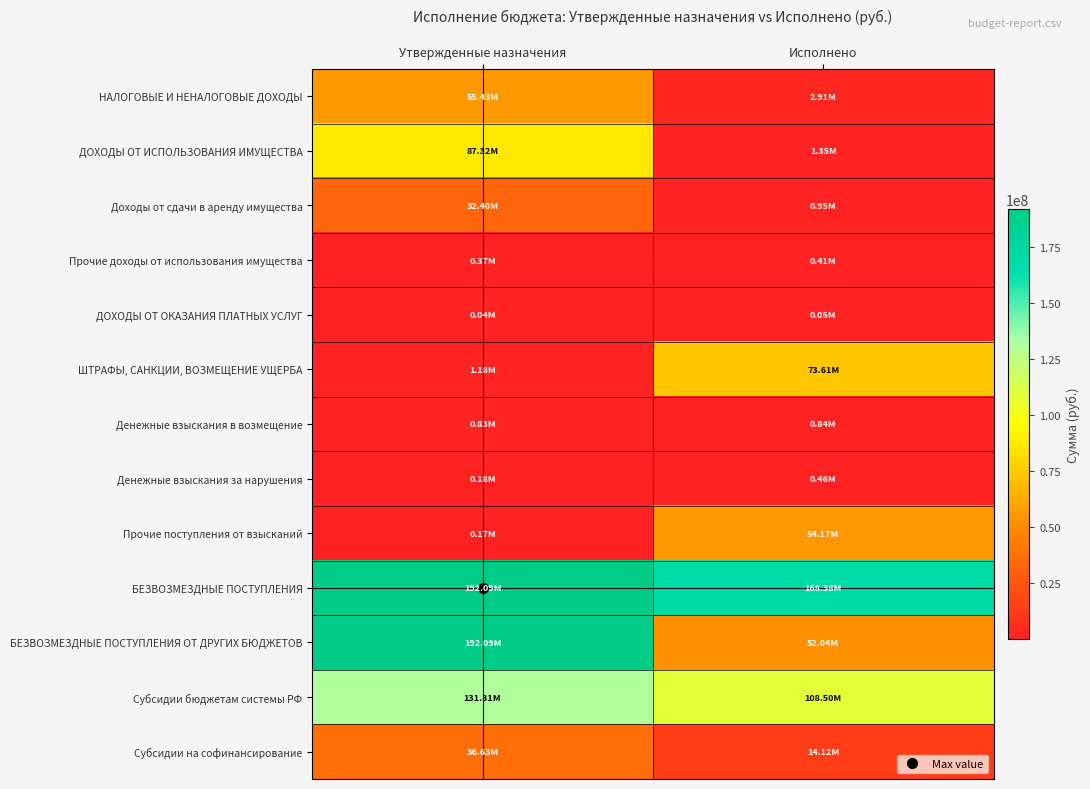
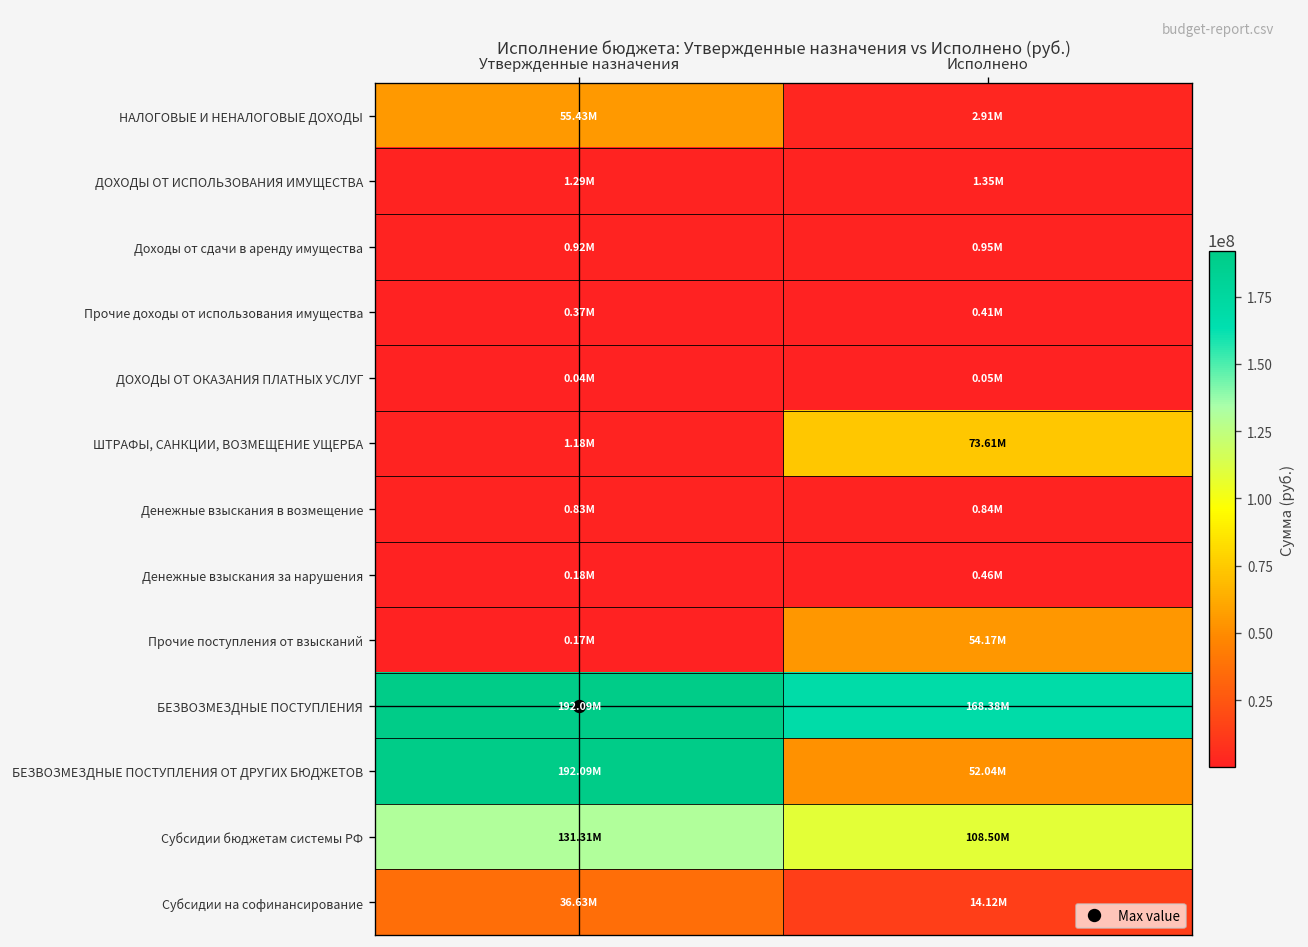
  {
    "НАЛОГОВЫЕ И НЕНАЛОГОВЫЕ ДОХОДЫ": {
      "Утвержденные назначения": "55.43M",
      "Исполнено": "2.91M"
    },
    "ДОХОДЫ ОТ ИСПОЛЬЗОВАНИЯ ИМУЩЕСТВА": {
-     "Утвержденные назначения": "87.32M",
+     "Утвержденные назначения": "1.29M",
      "Исполнено": "1.35M"
    },
    "Доходы от сдачи в аренду имущества": {
-     "Утвержденные назначения": "32.40M",
+     "Утвержденные назначения": "0.92M",
      "Исполнено": "0.95M"
    },
    "Прочие доходы от использования имущества": {
      "Утвержденные назначения": "0.37M",
      "Исполнено": "0.41M"
    },
    "ДОХОДЫ ОТ ОКАЗАНИЯ ПЛАТНЫХ УСЛУГ": {
      "Утвержденные назначения": "0.04M",
      "Исполнено": "0.05M"
    },
    "ШТРАФЫ, САНКЦИИ, ВОЗМЕЩЕНИЕ УЩЕРБА": {
      "Утвержденные назначения": "1.18M",
      "Исполнено": "73.61M"
    },
    "Денежные взыскания в возмещение": {
      "Утвержденные назначения": "0.83M",
      "Исполнено": "0.84M"
    },
    "Денежные взыскания за нарушения": {
      "Утвержденные назначения": "0.18M",
      "Исполнено": "0.46M"
    },
    "Прочие поступления от взысканий": {
      "Утвержденные назначения": "0.17M",
      "Исполнено": "54.17M"
    },
    "БЕЗВОЗМЕЗДНЫЕ ПОСТУПЛЕНИЯ": {
      "Исполнено": "168.38M"
    },
    "БЕЗВОЗМЕЗДНЫЕ ПОСТУПЛЕНИЯ ОТ ДРУГИХ БЮДЖЕТОВ": {
      "Утвержденные назначения": "192.09M",
      "Исполнено": "52.04M"
    },
    "Субсидии бюджетам системы РФ": {
      "Утвержденные назначения": "131.31M",
      "Исполнено": "108.50M"
    },
    "Субсидии на софинансирование": {
      "Утвержденные назначения": "36.63M",
      "Исполнено": "14.12M"
    }
  }
